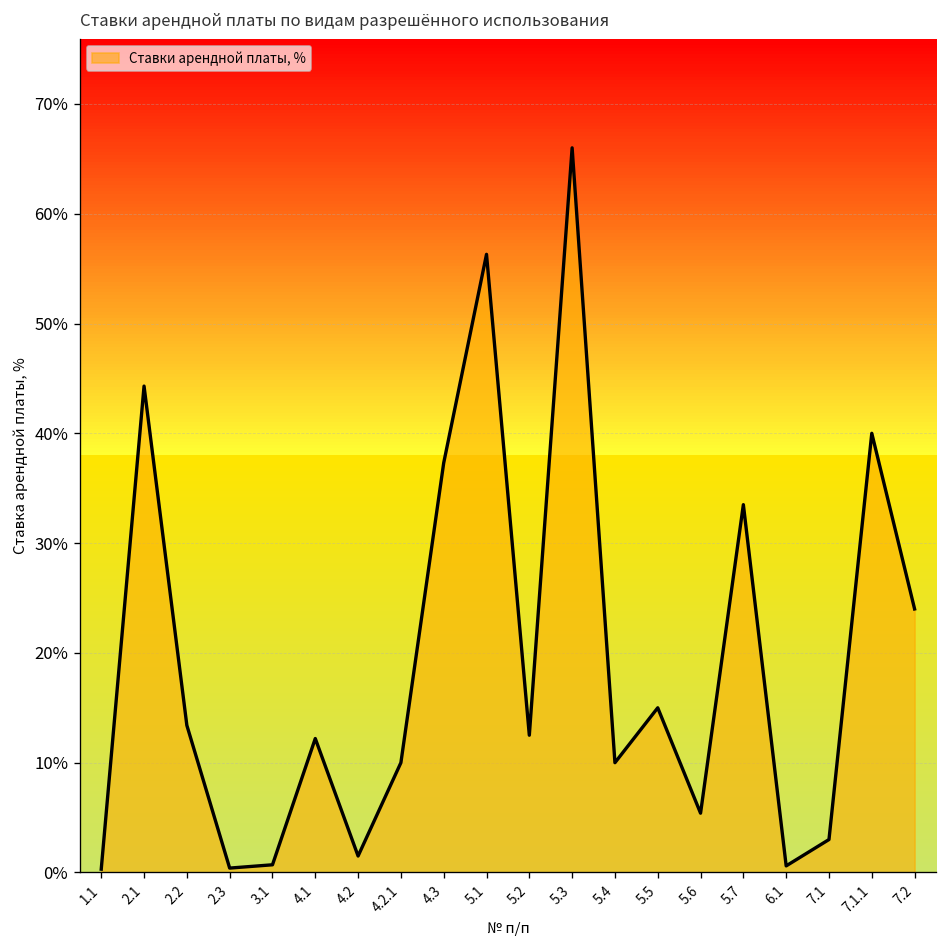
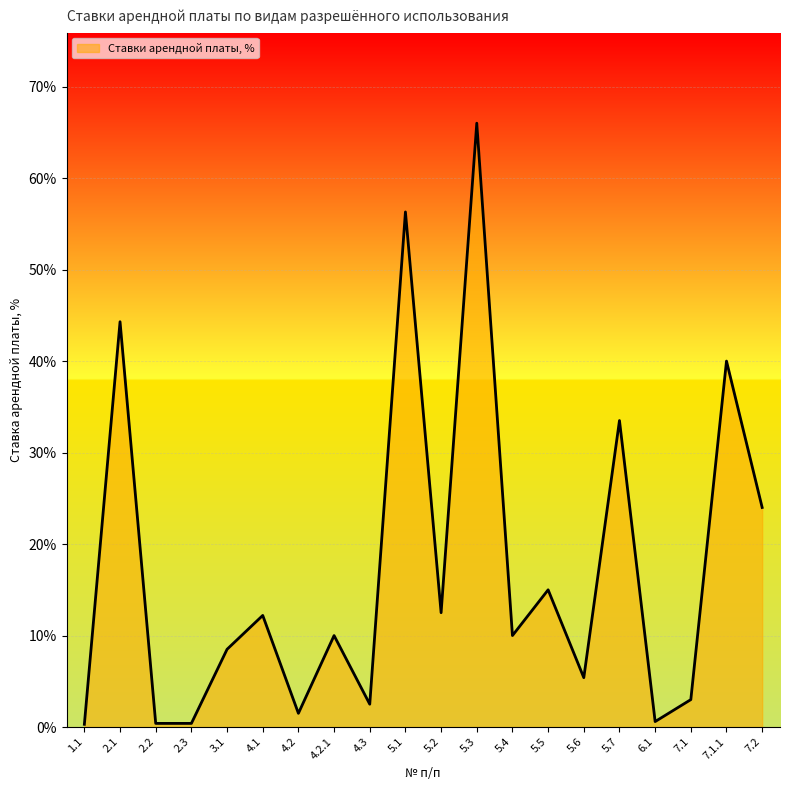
  {
    "1.1": "0%",
    "2.1": "44%",
-   "2.2": "13%",
+   "2.2": "0%",
    "2.3": "0%",
-   "3.1": "1%",
+   "3.1": "9%",
    "4.1": "12%",
    "4.2": "2%",
    "4.2.1": "10%",
-   "4.3": "37%",
+   "4.3": "3%",
    "5.1": "56%",
    "5.2": "13%",
    "5.3": "66%",
    "5.4": "10%",
    "5.5": "15%",
    "5.6": "5%",
    "5.7": "34%",
    "6.1": "1%",
    "7.1": "3%",
    "7.1.1": "40%",
    "7.2": "24%"
  }
